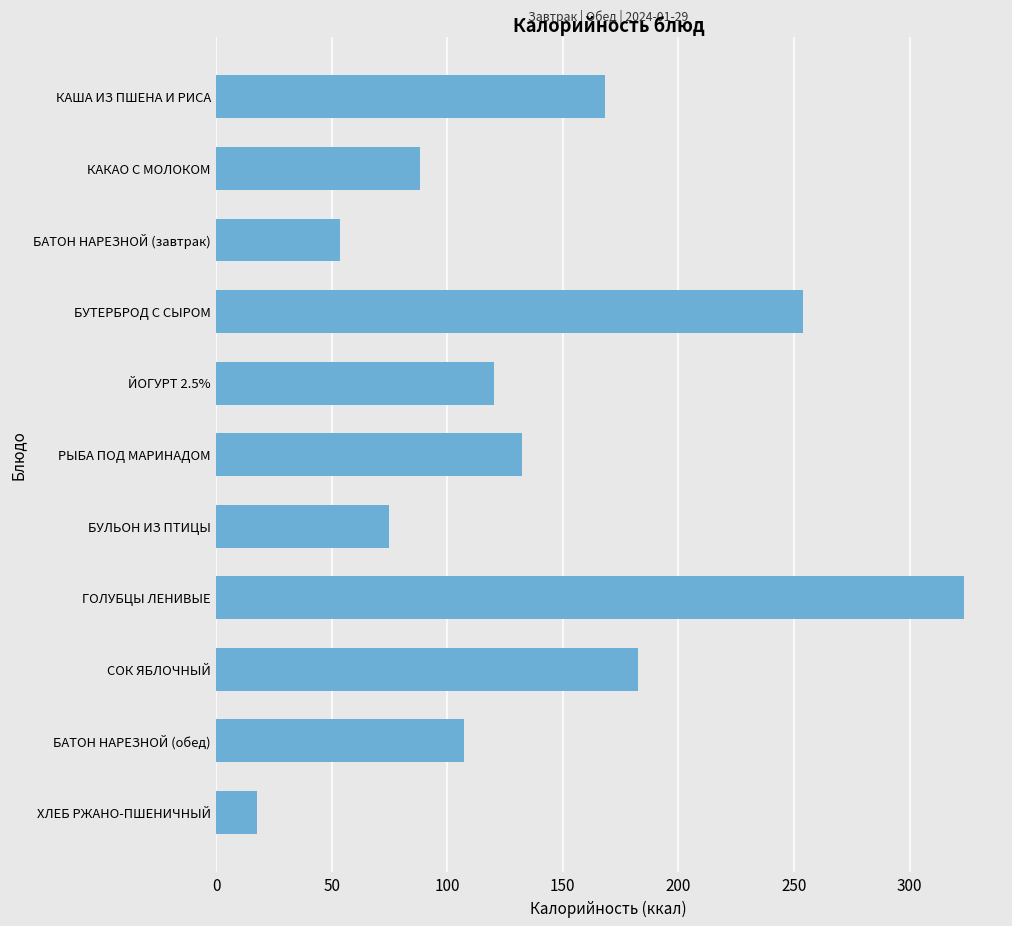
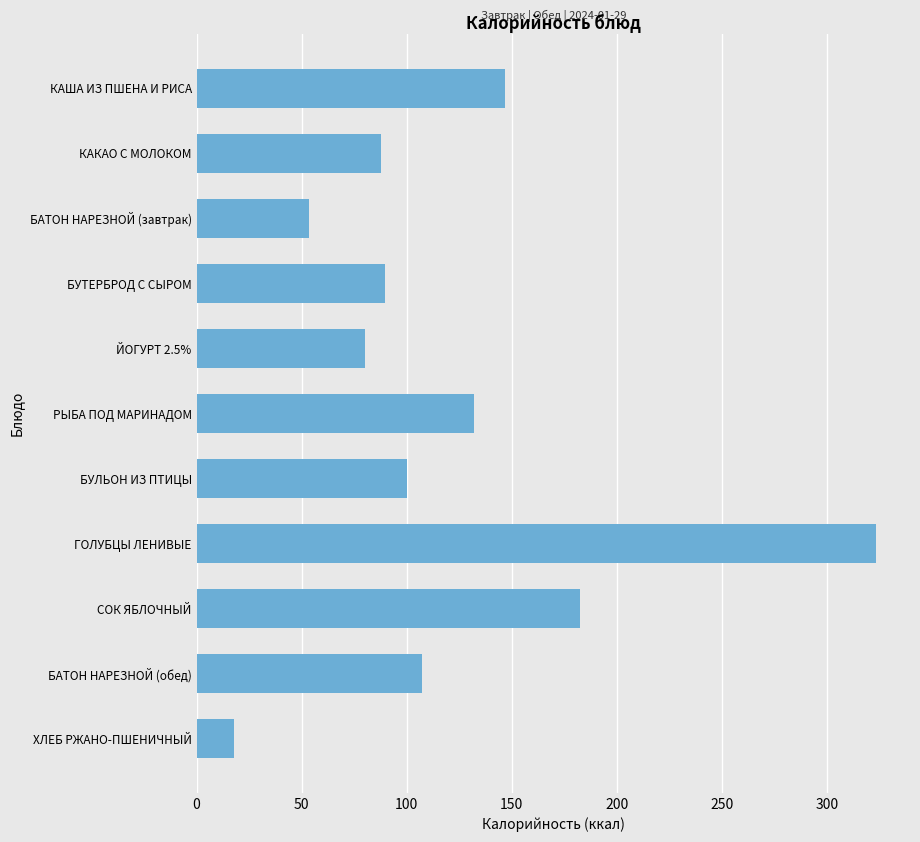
  {
-   "КАША ИЗ ПШЕНА И РИСА": 168,
+   "КАША ИЗ ПШЕНА И РИСА": 147,
    "КАКАО С МОЛОКОМ": 88,
    "БАТОН НАРЕЗНОЙ (завтрак)": 54,
-   "БУТЕРБРОД С СЫРОМ": 254,
-   "ЙОГУРТ 2.5%": 120,
+   "БУТЕРБРОД С СЫРОМ": 90,
+   "ЙОГУРТ 2.5%": 80,
    "РЫБА ПОД МАРИНАДОМ": 132,
-   "БУЛЬОН ИЗ ПТИЦЫ": 75,
+   "БУЛЬОН ИЗ ПТИЦЫ": 100,
    "ГОЛУБЦЫ ЛЕНИВЫЕ": 323,
    "СОК ЯБЛОЧНЫЙ": 183,
    "БАТОН НАРЕЗНОЙ (обед)": 107,
    "ХЛЕБ РЖАНО-ПШЕНИЧНЫЙ": 18
  }
